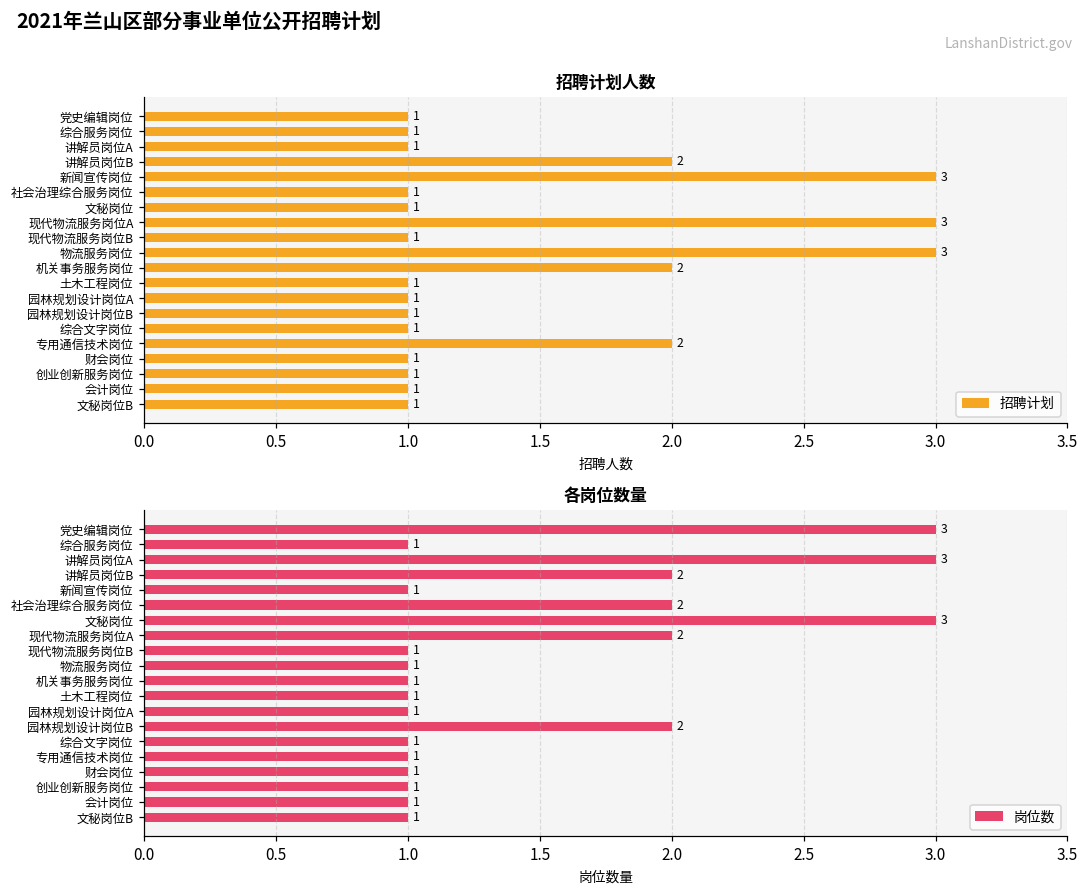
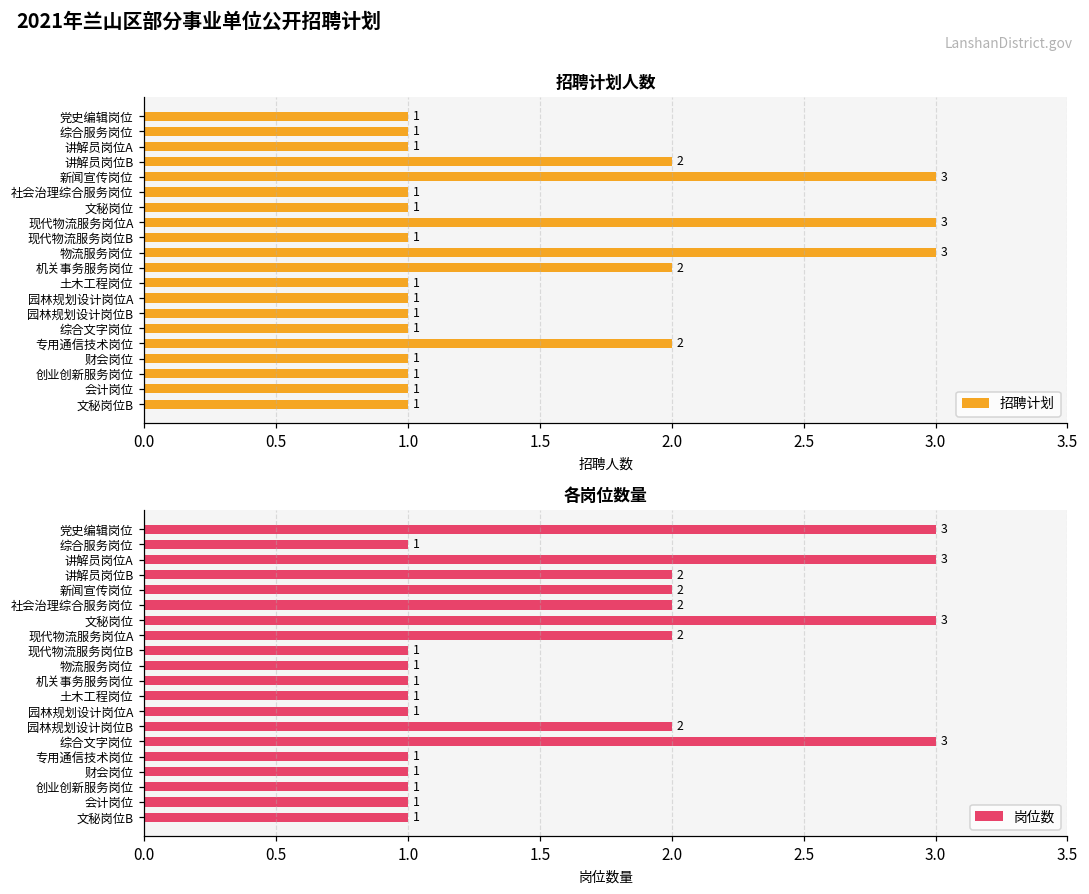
  {
    "招聘计划人数": {
      "党史编辑岗位": 1,
      "综合服务岗位": 1,
      "讲解员岗位A": 1,
      "讲解员岗位B": 2,
      "新闻宣传岗位": 3,
      "社会治理综合服务岗位": 1,
      "文秘岗位": 1,
      "现代物流服务岗位A": 3,
      "现代物流服务岗位B": 1,
      "物流服务岗位": 3,
      "机关事务服务岗位": 2,
      "土木工程岗位": 1,
      "园林规划设计岗位A": 1,
      "园林规划设计岗位B": 1,
      "综合文字岗位": 1,
      "专用通信技术岗位": 2,
      "财会岗位": 1,
      "创业创新服务岗位": 1,
      "会计岗位": 1,
      "文秘岗位B": 1
    },
    "各岗位数量": {
      "党史编辑岗位": 3,
      "综合服务岗位": 1,
      "讲解员岗位A": 3,
      "讲解员岗位B": 2,
-     "新闻宣传岗位": 1,
+     "新闻宣传岗位": 2,
      "社会治理综合服务岗位": 2,
      "文秘岗位": 3,
      "现代物流服务岗位A": 2,
      "现代物流服务岗位B": 1,
      "物流服务岗位": 1,
      "机关事务服务岗位": 1,
      "土木工程岗位": 1,
      "园林规划设计岗位A": 1,
      "园林规划设计岗位B": 2,
-     "综合文字岗位": 1,
+     "综合文字岗位": 3,
      "专用通信技术岗位": 1,
      "财会岗位": 1,
      "创业创新服务岗位": 1,
      "会计岗位": 1,
      "文秘岗位B": 1
    }
  }
